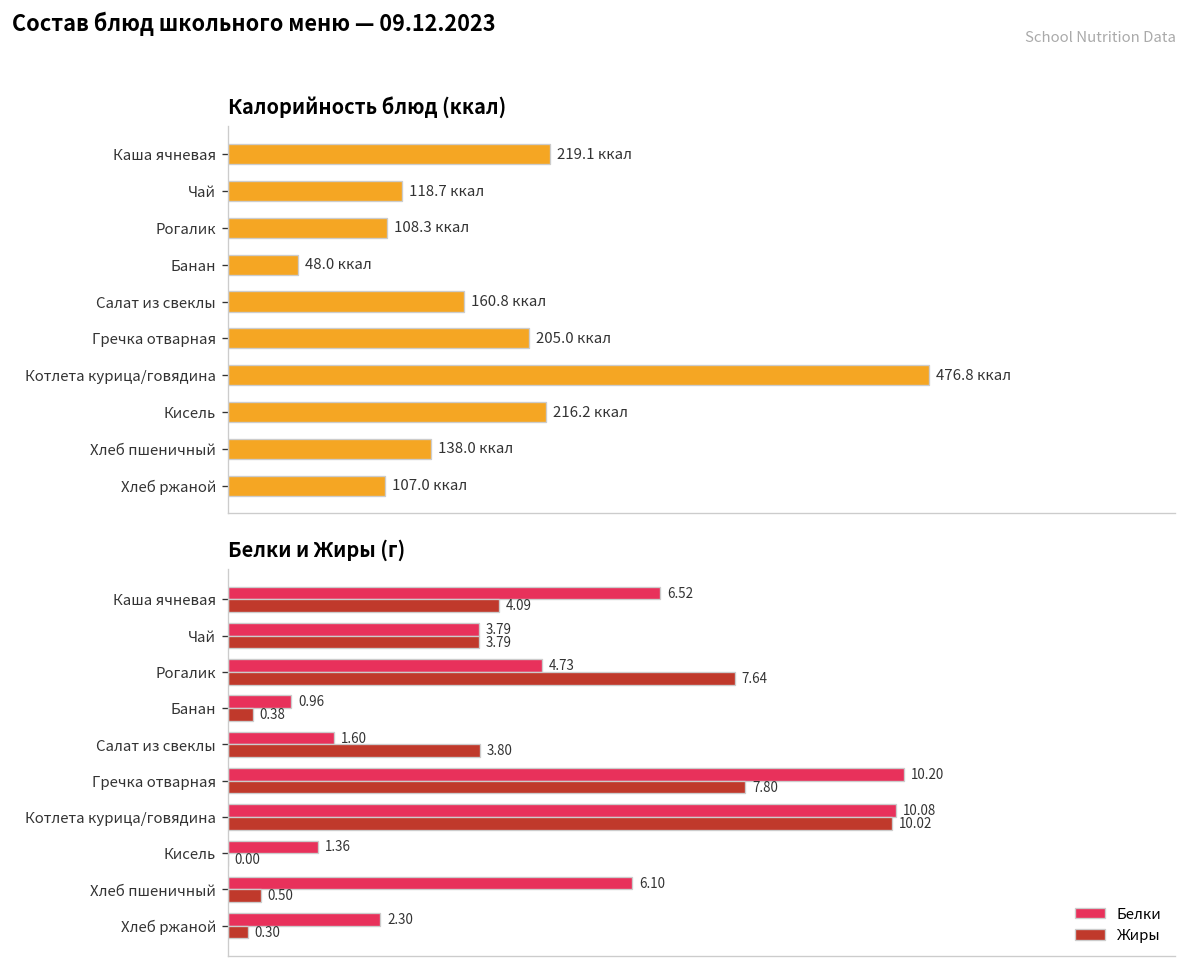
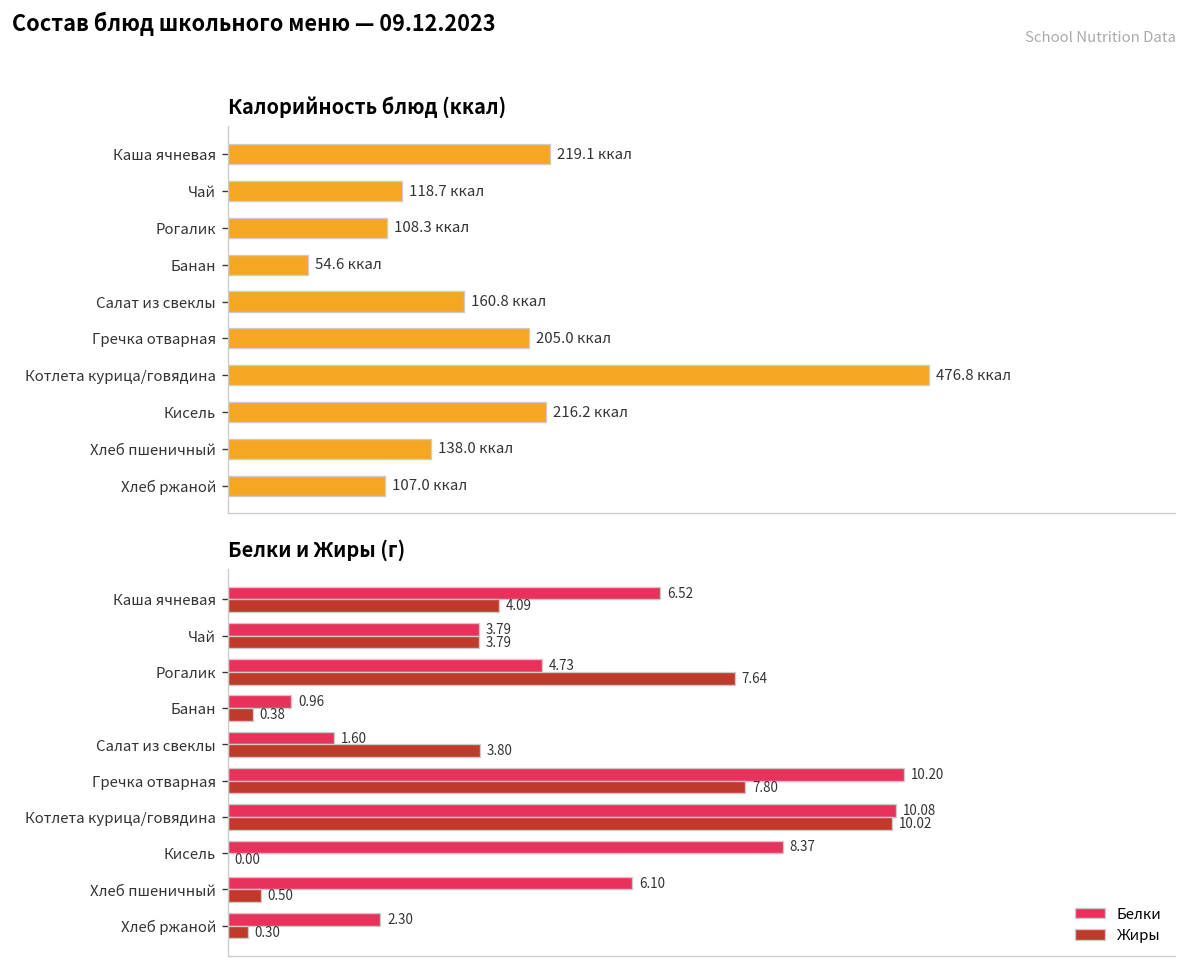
  {
    "Калорийность блюд (ккал)": {
      "Каша ячневая": 219.1,
      "Чай": 118.7,
      "Рогалик": 108.3,
-     "Банан": 48.0,
+     "Банан": 54.6,
      "Салат из свеклы": 160.8,
      "Гречка отварная": 205.0,
      "Котлета курица/говядина": 476.8,
      "Кисель": 216.2,
      "Хлеб пшеничный": 138.0,
      "Хлеб ржаной": 107.0
    },
    "Белки и Жиры (г)": {
      "Белки": {
        "Каша ячневая": 6.52,
        "Чай": 3.79,
        "Рогалик": 4.73,
        "Банан": 0.96,
        "Салат из свеклы": 1.60,
        "Гречка отварная": 10.20,
        "Котлета курица/говядина": 10.08,
-       "Кисель": 1.36,
+       "Кисель": 8.37,
        "Хлеб пшеничный": 6.10,
        "Хлеб ржаной": 2.30
      },
      "Жиры": {
        "Каша ячневая": 4.09,
        "Чай": 3.79,
        "Рогалик": 7.64,
        "Банан": 0.38,
        "Салат из свеклы": 3.80,
        "Гречка отварная": 7.80,
        "Котлета курица/говядина": 10.02,
        "Кисель": 0.00,
        "Хлеб пшеничный": 0.50,
        "Хлеб ржаной": 0.30
      }
    }
  }
